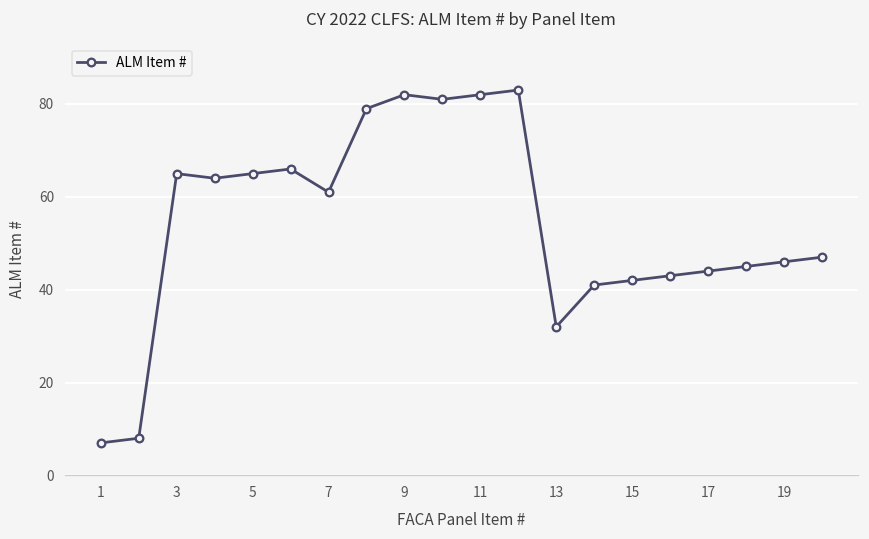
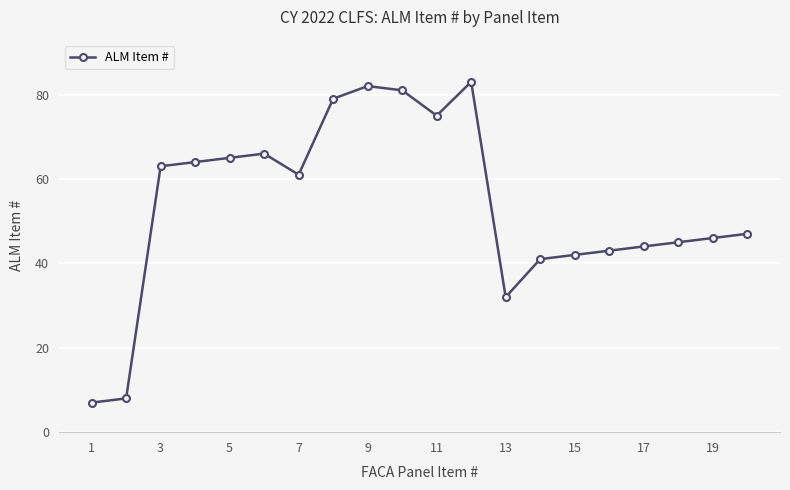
  {
    "1": 7,
-   "3": 65,
+   "3": 63,
    "5": 65,
    "7": 61,
    "9": 82,
-   "11": 82,
+   "11": 75,
    "13": 32,
    "15": 42,
    "17": 44,
    "19": 46
  }
